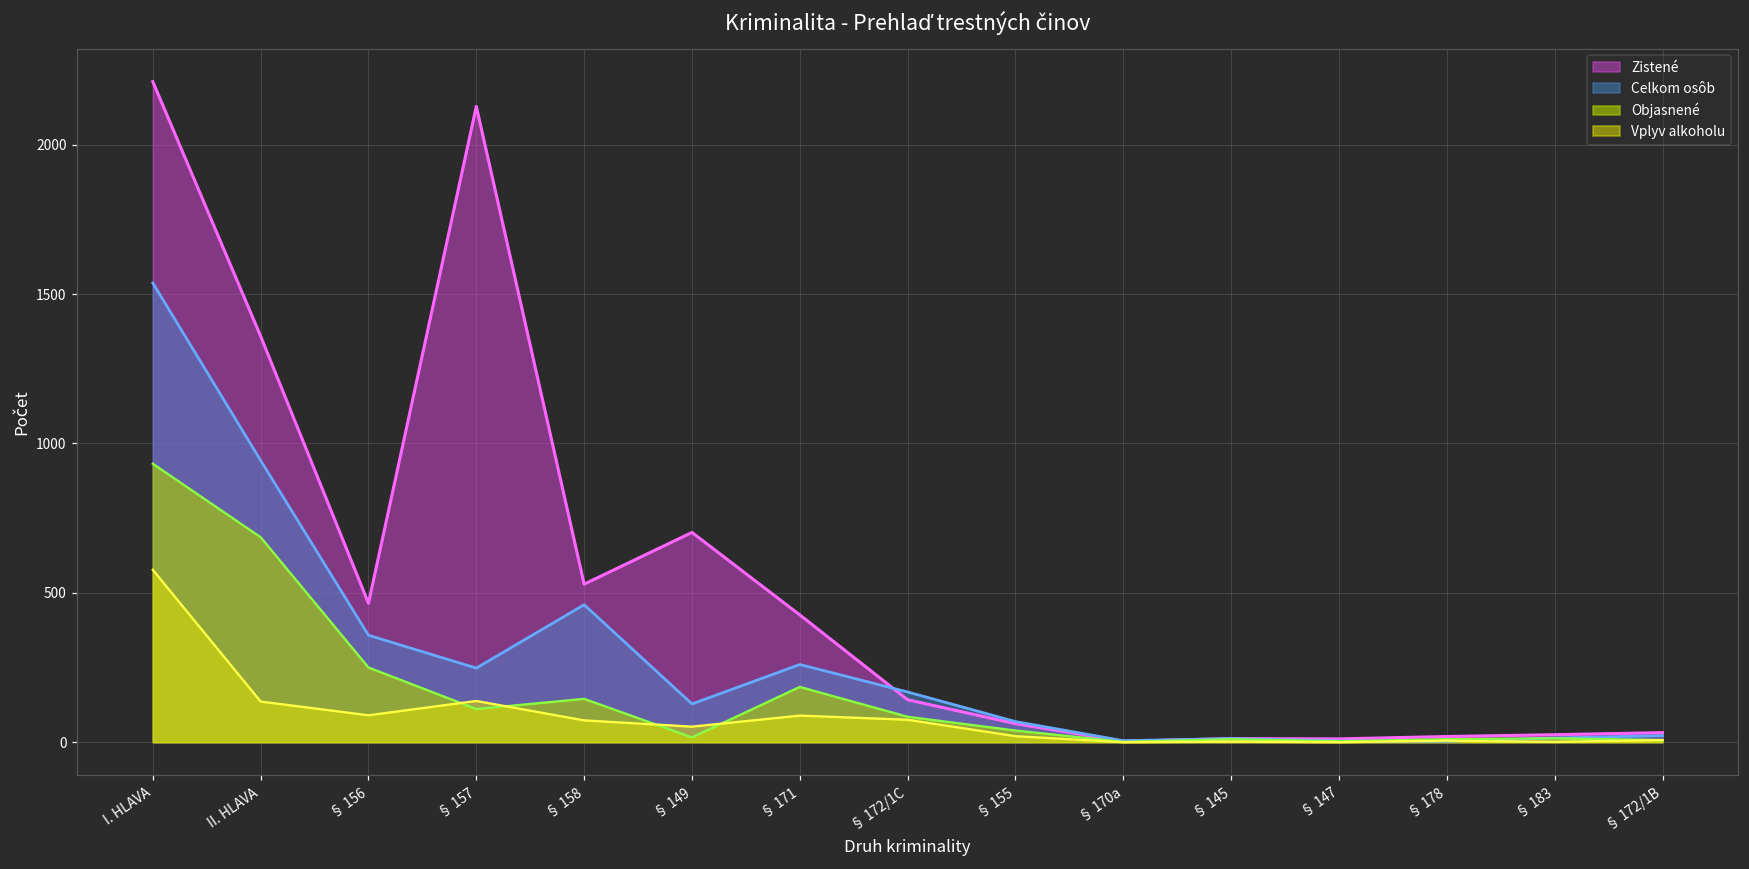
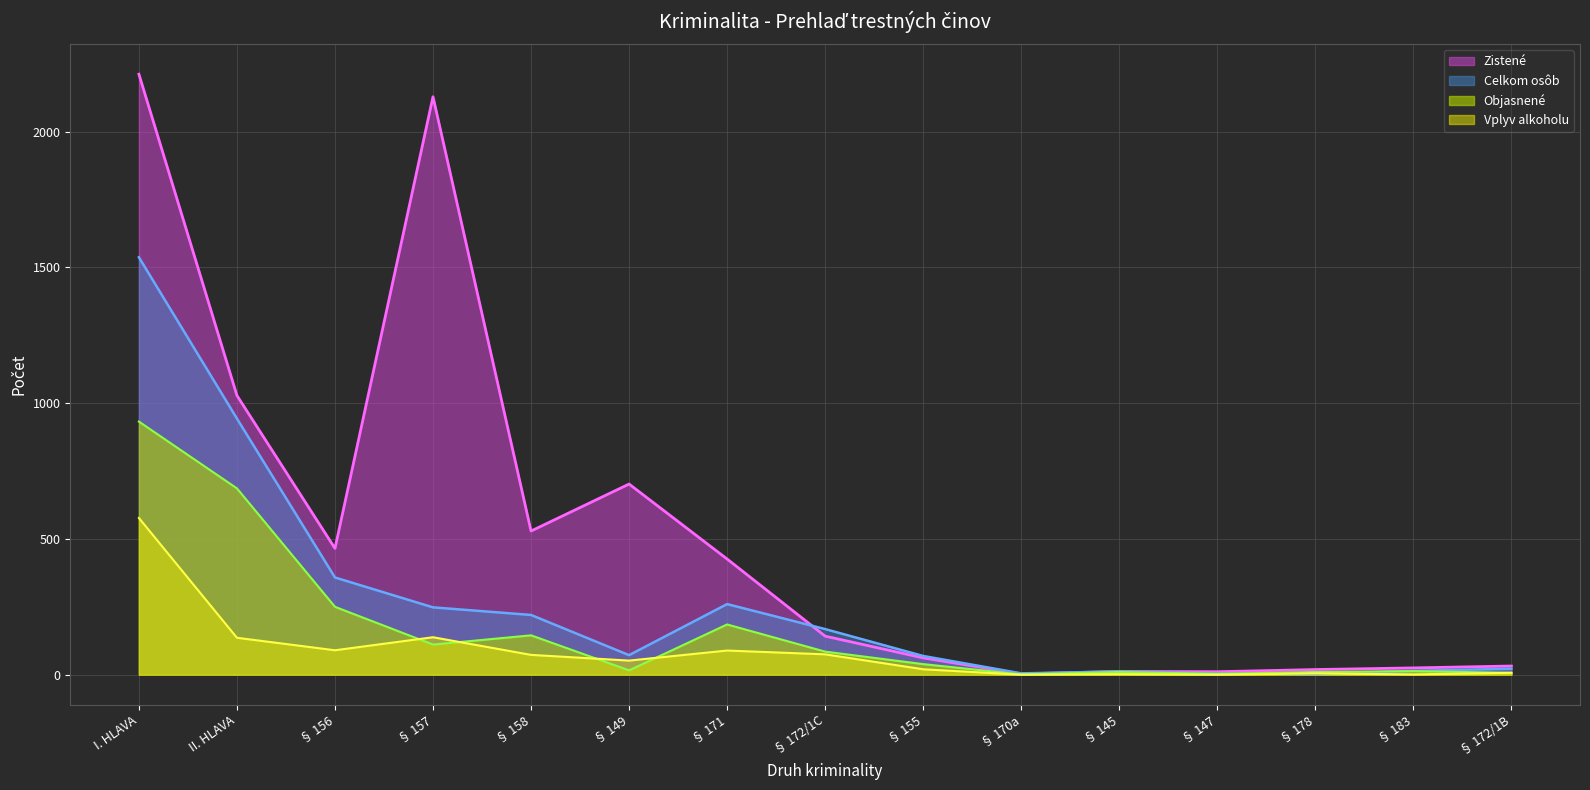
  {
    "Zistené": {
      "I. HLAVA": 2210,
-     "II. HLAVA": 1360,
+     "II. HLAVA": 1030,
      "§ 156": 470,
      "§ 157": 2130,
      "§ 158": 530,
      "§ 149": 700,
      "§ 171": 430,
      "§ 172/1C": 140,
      "§ 183": 30,
      "§ 172/1B": 30
    },
    "Celkom osôb": {
      "I. HLAVA": 1540,
      "II. HLAVA": 940,
      "§ 156": 360,
      "§ 157": 250,
-     "§ 158": 460,
-     "§ 149": 130,
+     "§ 158": 220,
+     "§ 149": 70,
      "§ 171": 260,
      "§ 172/1C": 170,
      "§ 172/1B": 20
    }
  }
